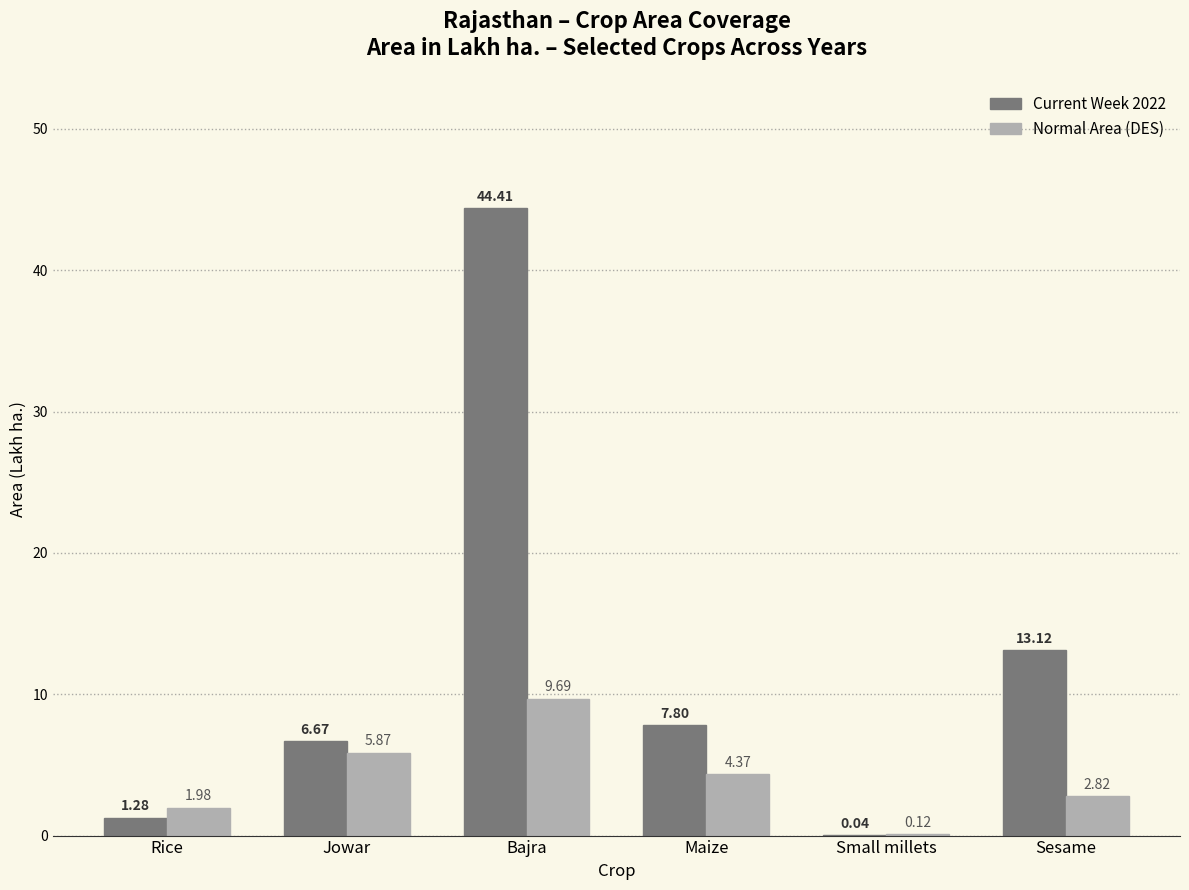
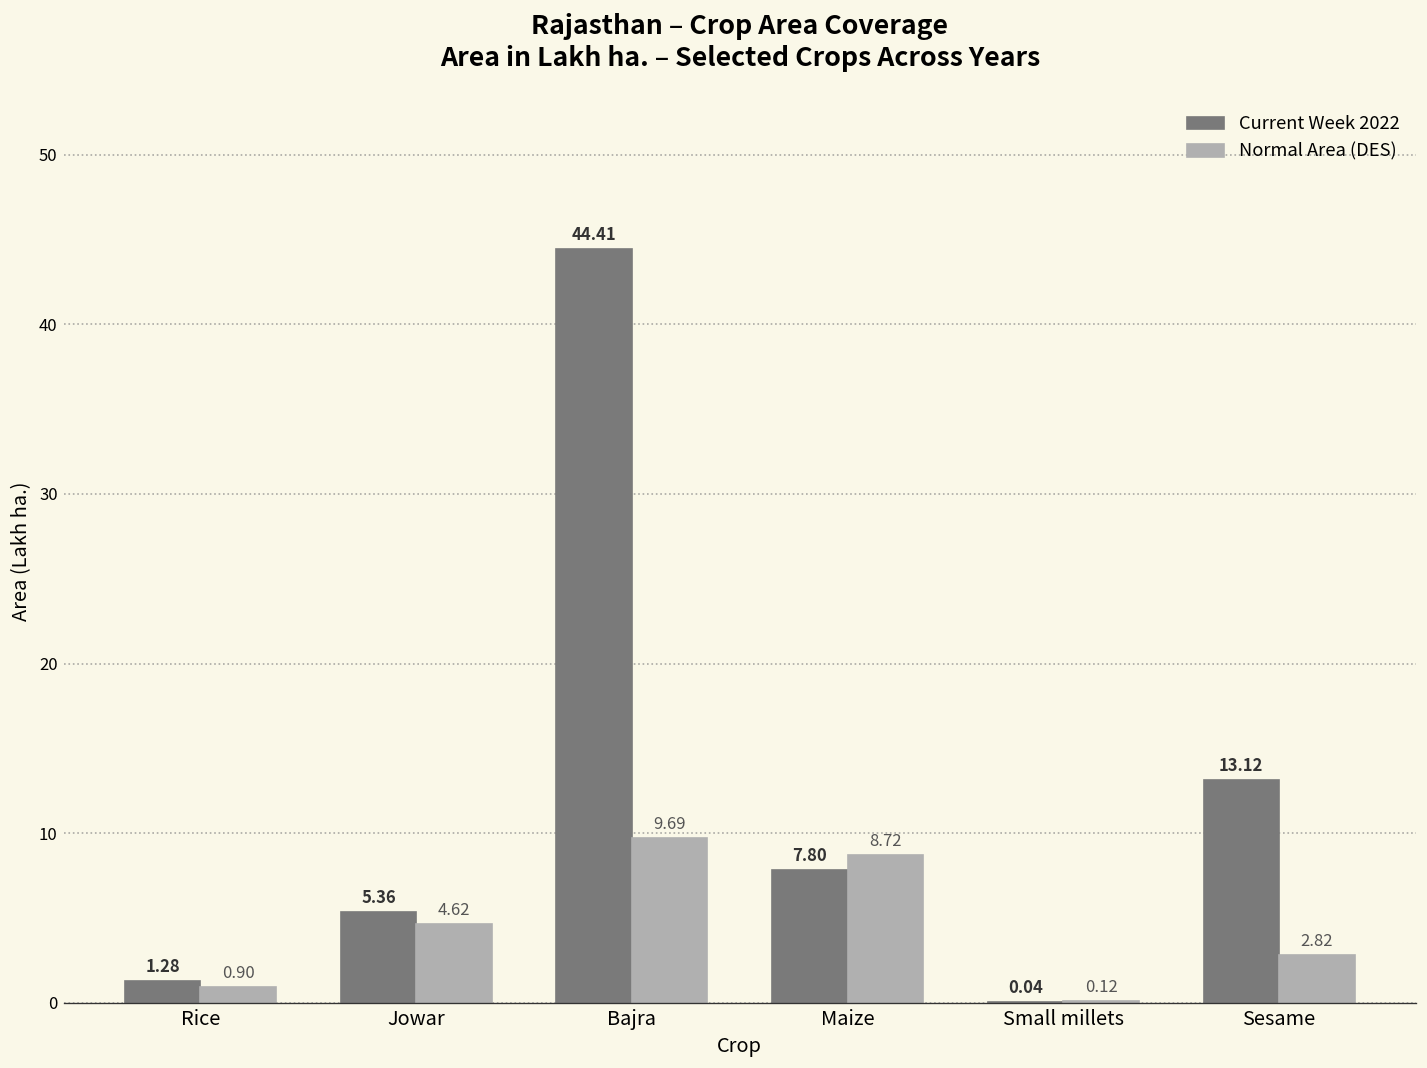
  {
    "Current Week 2022": {
      "Rice": 1.28,
-     "Jowar": 6.67,
+     "Jowar": 5.36,
      "Bajra": 44.41,
      "Maize": 7.80,
      "Small millets": 0.04,
      "Sesame": 13.12
    },
    "Normal Area (DES)": {
-     "Rice": 1.98,
-     "Jowar": 5.87,
+     "Rice": 0.90,
+     "Jowar": 4.62,
      "Bajra": 9.69,
-     "Maize": 4.37,
+     "Maize": 8.72,
      "Small millets": 0.12,
      "Sesame": 2.82
    }
  }
